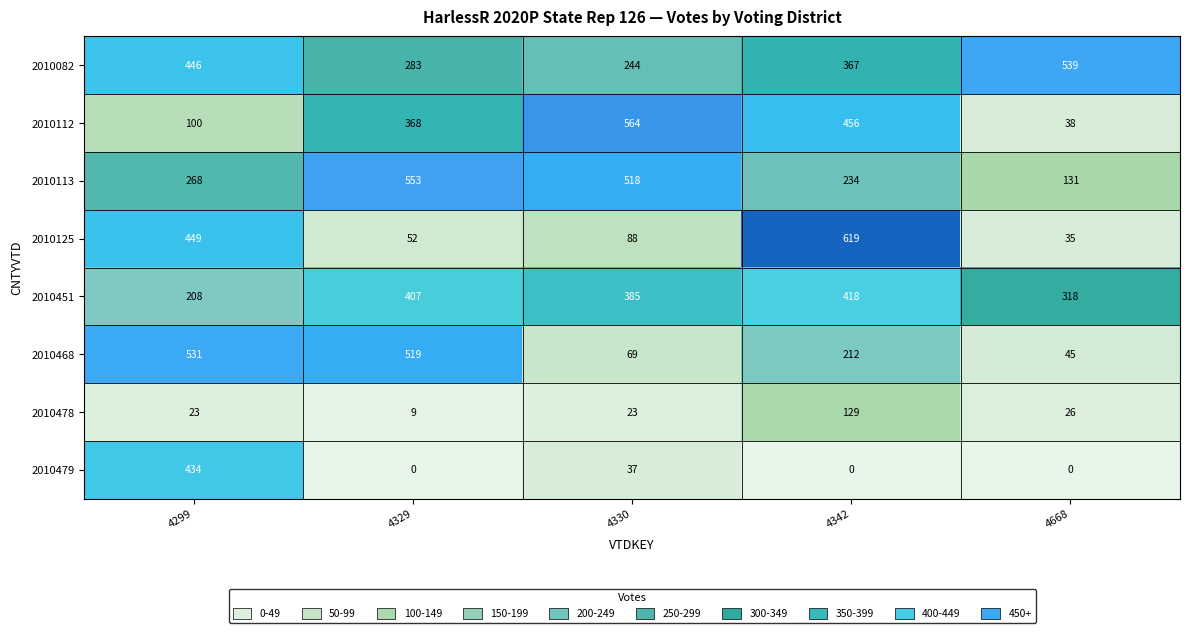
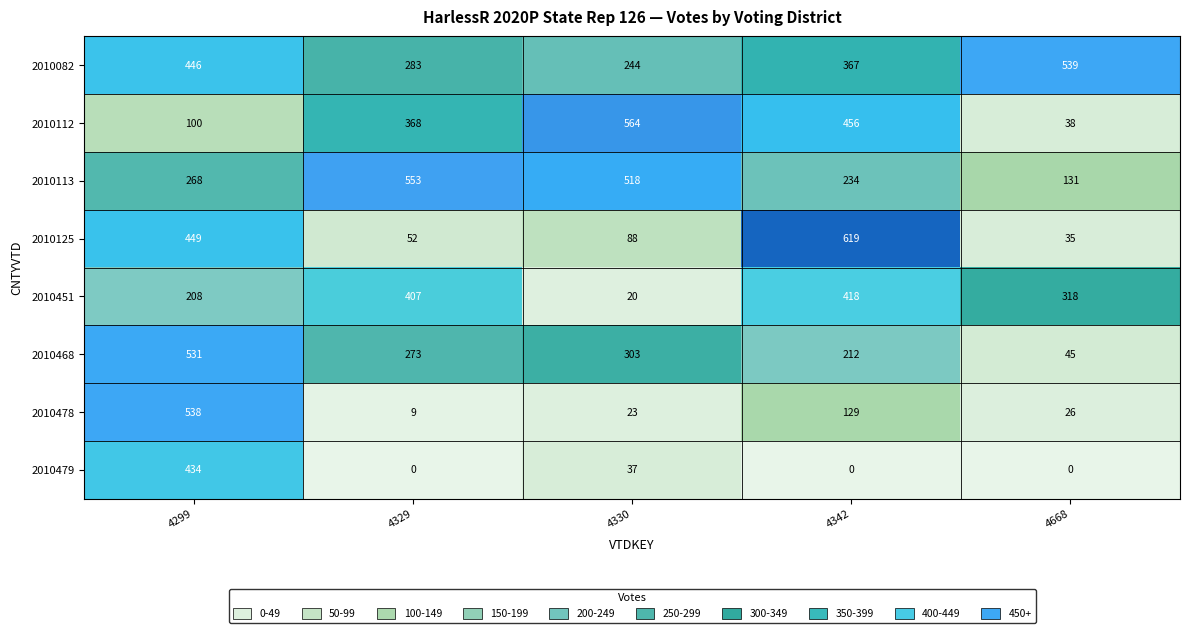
  {
    "2010082": {
      "4299": 446,
      "4329": 283,
      "4330": 244,
      "4342": 367,
      "4668": 539
    },
    "2010112": {
      "4299": 100,
      "4329": 368,
      "4330": 564,
      "4342": 456,
      "4668": 38
    },
    "2010113": {
      "4299": 268,
      "4329": 553,
      "4330": 518,
      "4342": 234,
      "4668": 131
    },
    "2010125": {
      "4299": 449,
      "4329": 52,
      "4330": 88,
      "4342": 619,
      "4668": 35
    },
    "2010451": {
      "4299": 208,
      "4329": 407,
-     "4330": 385,
+     "4330": 20,
      "4342": 418,
      "4668": 318
    },
    "2010468": {
      "4299": 531,
-     "4329": 519,
-     "4330": 69,
+     "4329": 273,
+     "4330": 303,
      "4342": 212,
      "4668": 45
    },
    "2010478": {
-     "4299": 23,
+     "4299": 538,
      "4329": 9,
      "4330": 23,
      "4342": 129,
      "4668": 26
    },
    "2010479": {
      "4299": 434,
      "4329": 0,
      "4330": 37,
      "4342": 0,
      "4668": 0
    }
  }
